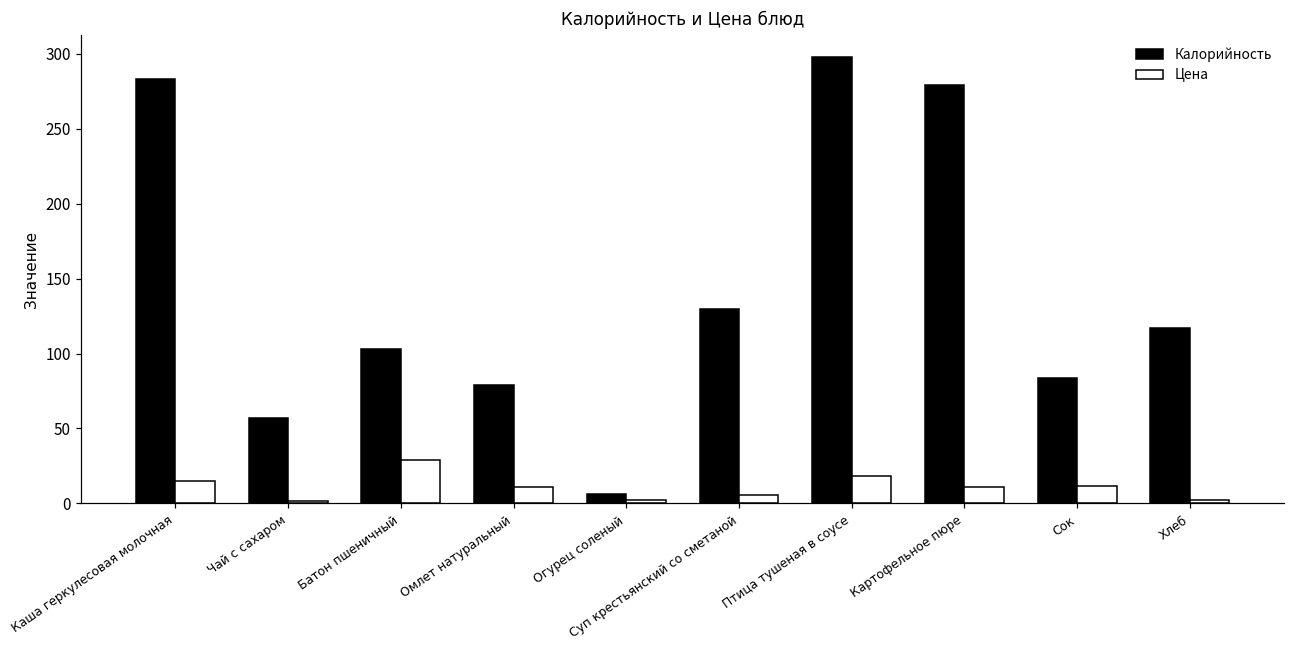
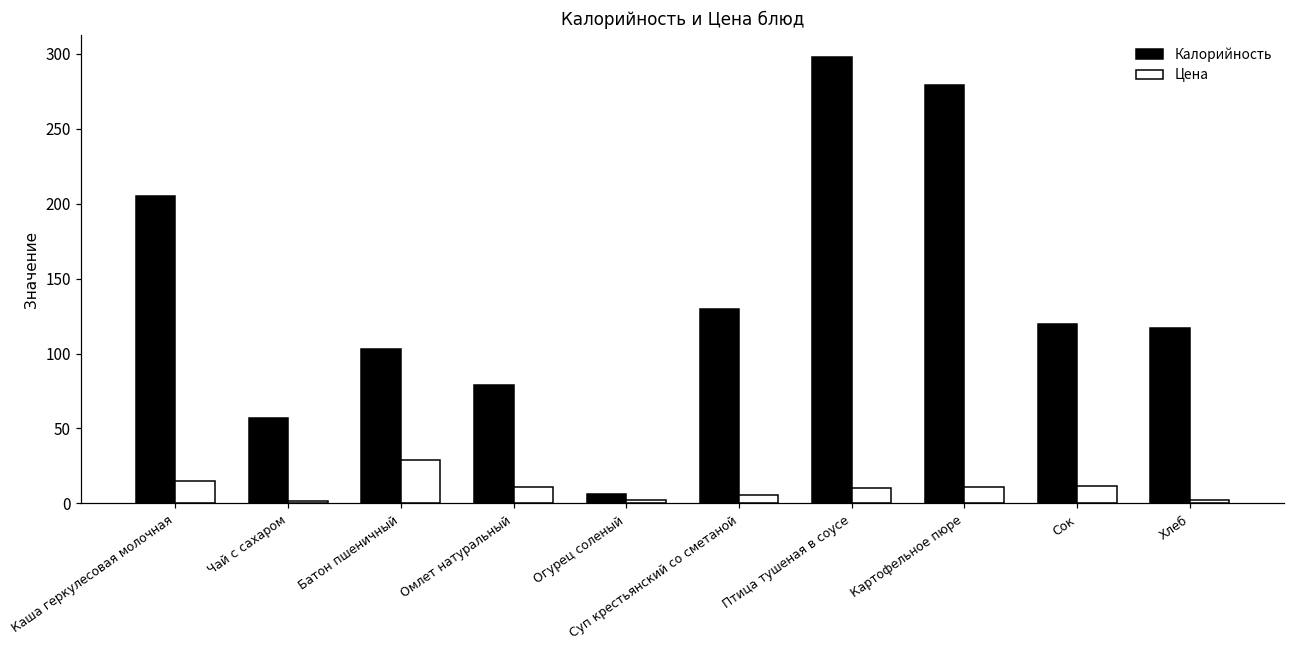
  {
    "Калорийность": {
-     "Каша геркулесовая молочная": 283,
+     "Каша геркулесовая молочная": 205,
      "Чай с сахаром": 57,
      "Батон пшеничный": 103,
      "Омлет натуральный": 79,
      "Огурец соленый": 6,
      "Суп крестьянский со сметаной": 130,
      "Птица тушеная в соусе": 298,
      "Картофельное пюре": 279,
-     "Сок": 84,
+     "Сок": 120,
      "Хлеб": 117
    },
    "Цена": {
      "Каша геркулесовая молочная": 15,
      "Батон пшеничный": 29,
      "Омлет натуральный": 11,
      "Огурец соленый": 2,
      "Суп крестьянский со сметаной": 6,
-     "Птица тушеная в соусе": 18,
+     "Птица тушеная в соусе": 10,
      "Картофельное пюре": 11,
      "Сок": 11,
      "Хлеб": 2
    }
  }
